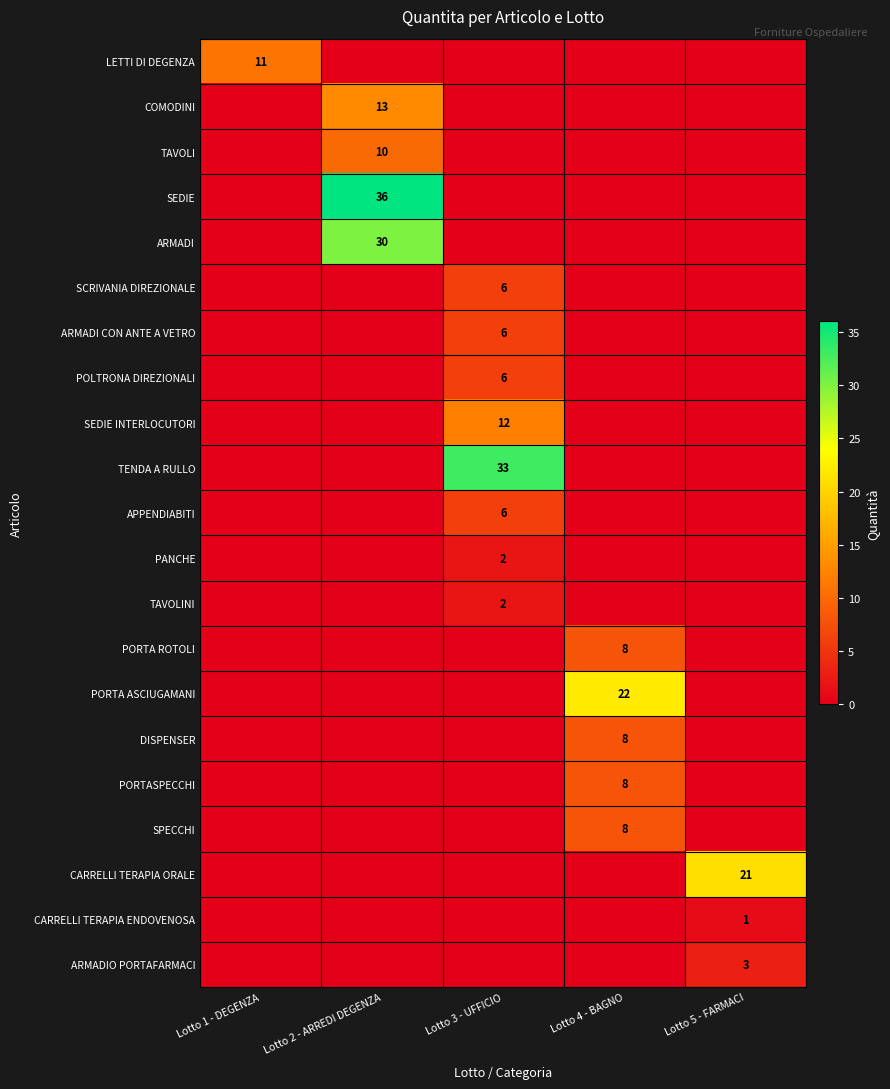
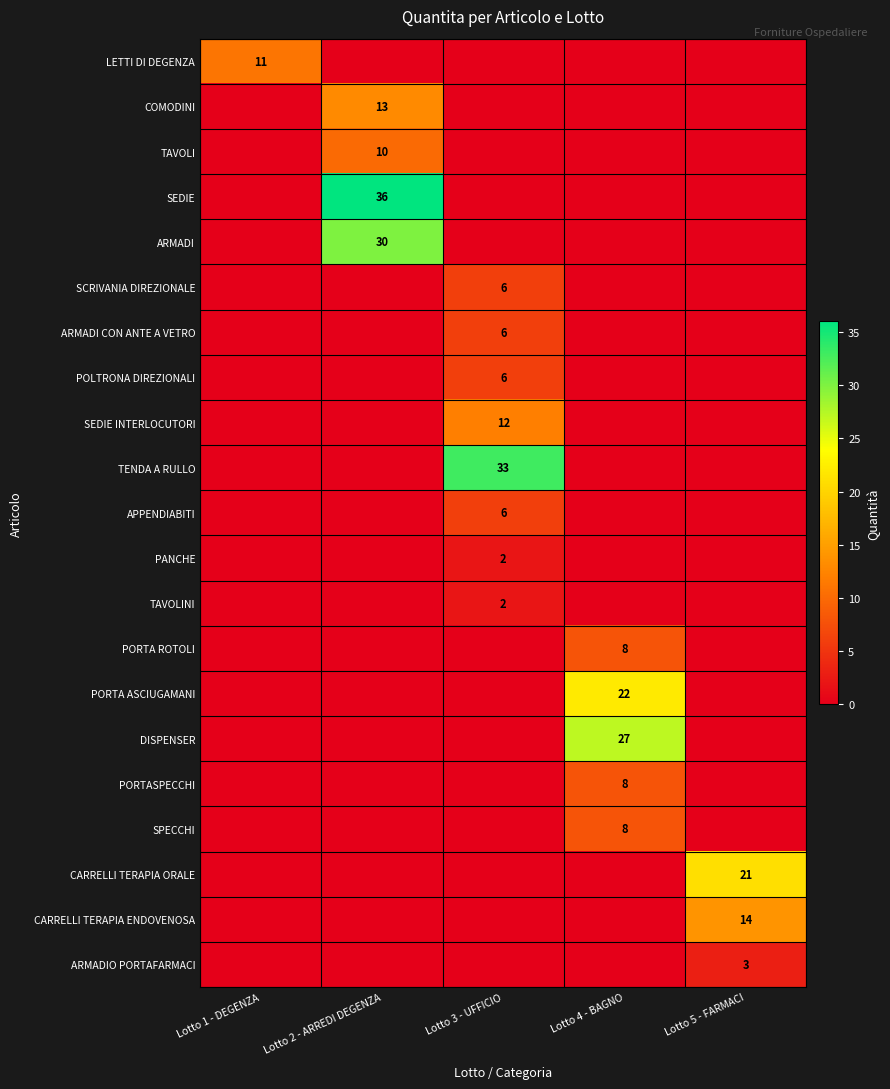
  {
    "LETTI DI DEGENZA": {
      "Lotto 1 - DEGENZA": 11
    },
    "COMODINI": {
      "Lotto 2 - ARREDI DEGENZA": 13
    },
    "TAVOLI": {
      "Lotto 2 - ARREDI DEGENZA": 10
    },
    "SEDIE": {
      "Lotto 2 - ARREDI DEGENZA": 36
    },
    "ARMADI": {
      "Lotto 2 - ARREDI DEGENZA": 30
    },
    "SCRIVANIA DIREZIONALE": {
      "Lotto 3 - UFFICIO": 6
    },
    "ARMADI CON ANTE A VETRO": {
      "Lotto 3 - UFFICIO": 6
    },
    "POLTRONA DIREZIONALI": {
      "Lotto 3 - UFFICIO": 6
    },
    "SEDIE INTERLOCUTORI": {
      "Lotto 3 - UFFICIO": 12
    },
    "TENDA A RULLO": {
      "Lotto 3 - UFFICIO": 33
    },
    "APPENDIABITI": {
      "Lotto 3 - UFFICIO": 6
    },
    "PANCHE": {
      "Lotto 3 - UFFICIO": 2
    },
    "TAVOLINI": {
      "Lotto 3 - UFFICIO": 2
    },
    "PORTA ROTOLI": {
      "Lotto 4 - BAGNO": 8
    },
    "PORTA ASCIUGAMANI": {
      "Lotto 4 - BAGNO": 22
    },
    "DISPENSER": {
-     "Lotto 4 - BAGNO": 8
+     "Lotto 4 - BAGNO": 27
    },
    "PORTASPECCHI": {
      "Lotto 4 - BAGNO": 8
    },
    "SPECCHI": {
      "Lotto 4 - BAGNO": 8
    },
    "CARRELLI TERAPIA ORALE": {
      "Lotto 5 - FARMACI": 21
    },
    "CARRELLI TERAPIA ENDOVENOSA": {
-     "Lotto 5 - FARMACI": 1
+     "Lotto 5 - FARMACI": 14
    },
    "ARMADIO PORTAFARMACI": {
      "Lotto 5 - FARMACI": 3
    }
  }
